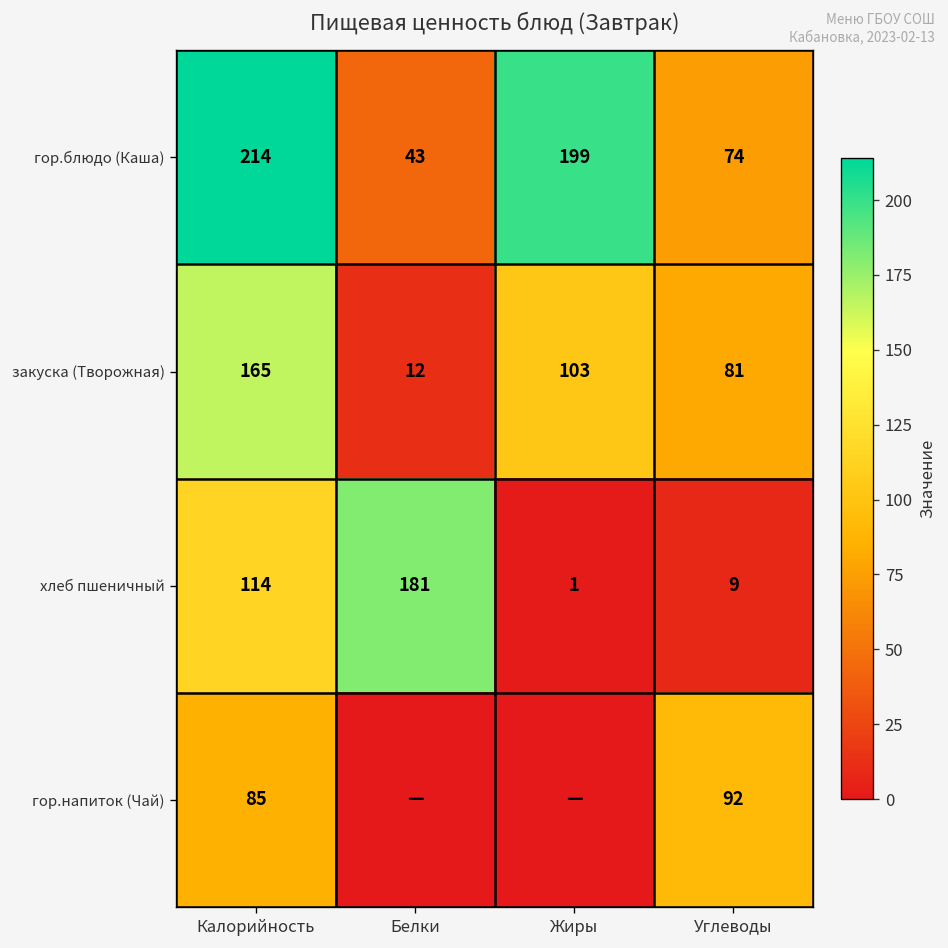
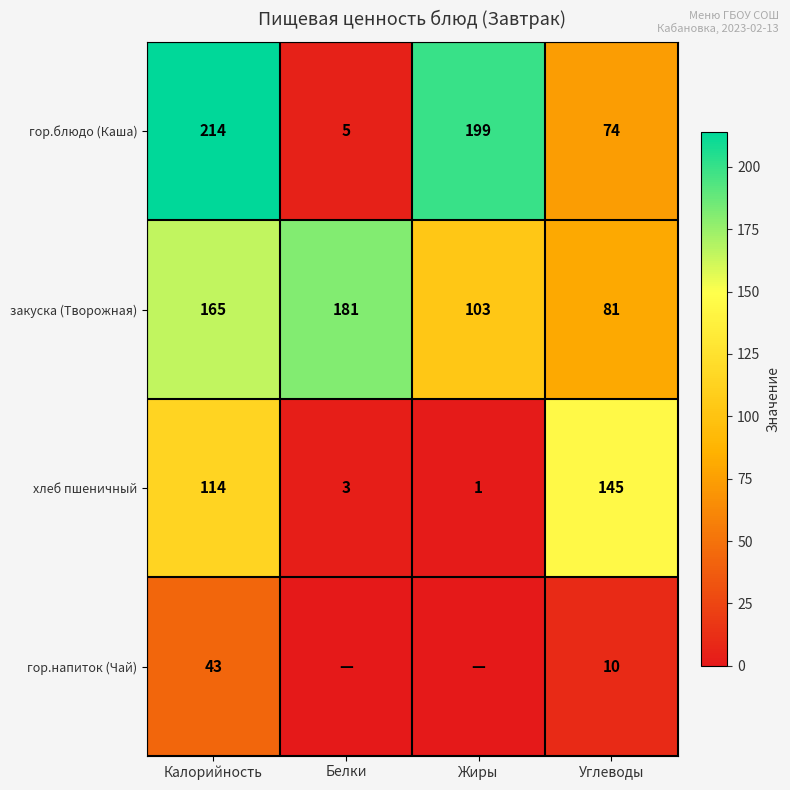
  {
    "гор.блюдо (Каша)": {
      "Калорийность": 214,
-     "Белки": 43,
+     "Белки": 5,
      "Жиры": 199,
      "Углеводы": 74
    },
    "закуска (Творожная)": {
      "Калорийность": 165,
-     "Белки": 12,
+     "Белки": 181,
      "Жиры": 103,
      "Углеводы": 81
    },
    "хлеб пшеничный": {
      "Калорийность": 114,
-     "Белки": 181,
+     "Белки": 3,
      "Жиры": 1,
-     "Углеводы": 9
+     "Углеводы": 145
    },
    "гор.напиток (Чай)": {
-     "Калорийность": 85,
-     "Углеводы": 92
+     "Калорийность": 43,
+     "Углеводы": 10
    }
  }
